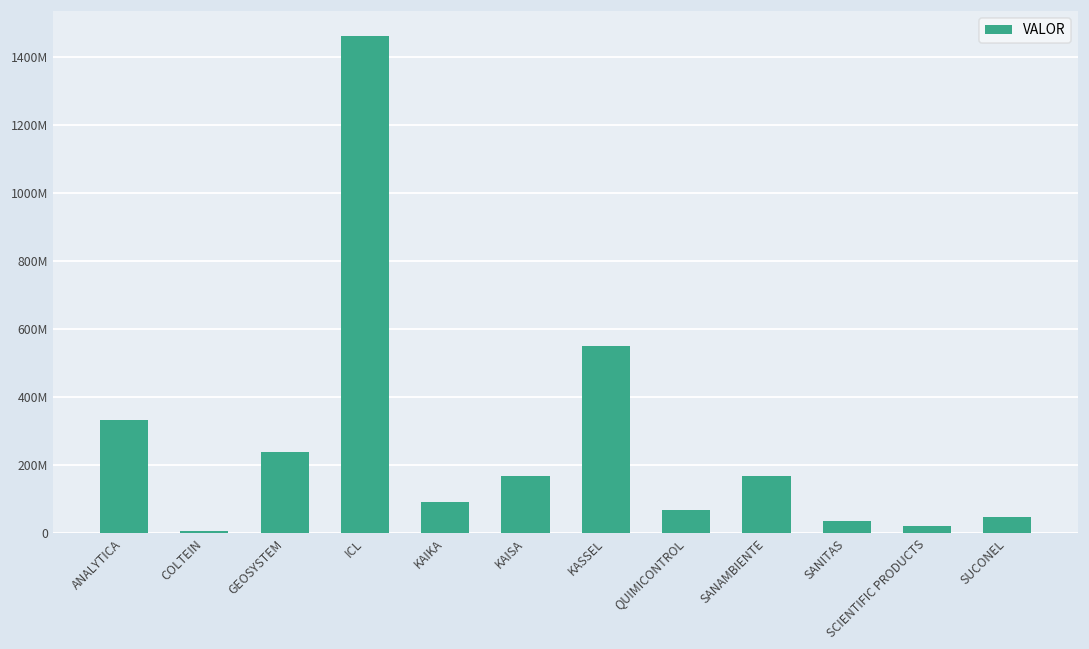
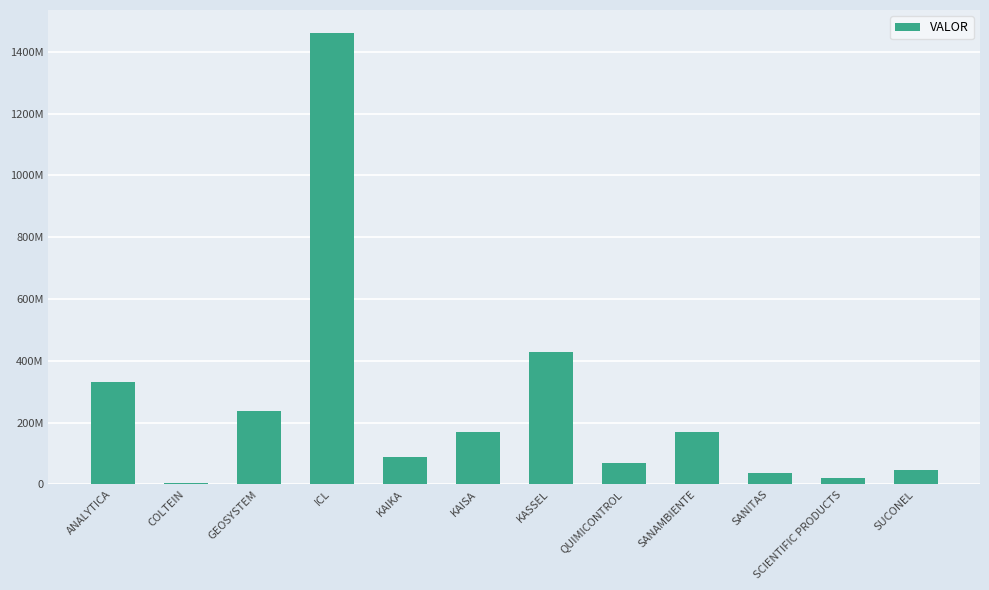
  {
    "ANALYTICA": 330000000,
    "GEOSYSTEM": 240000000,
    "ICL": 1460000000,
    "KAIKA": 90000000,
    "KAISA": 170000000,
-   "KASSEL": 550000000,
+   "KASSEL": 430000000,
    "QUIMICONTROL": 70000000,
    "SANAMBIENTE": 170000000,
    "SANITAS": 40000000,
    "SCIENTIFIC PRODUCTS": 20000000,
    "SUCONEL": 50000000
  }
